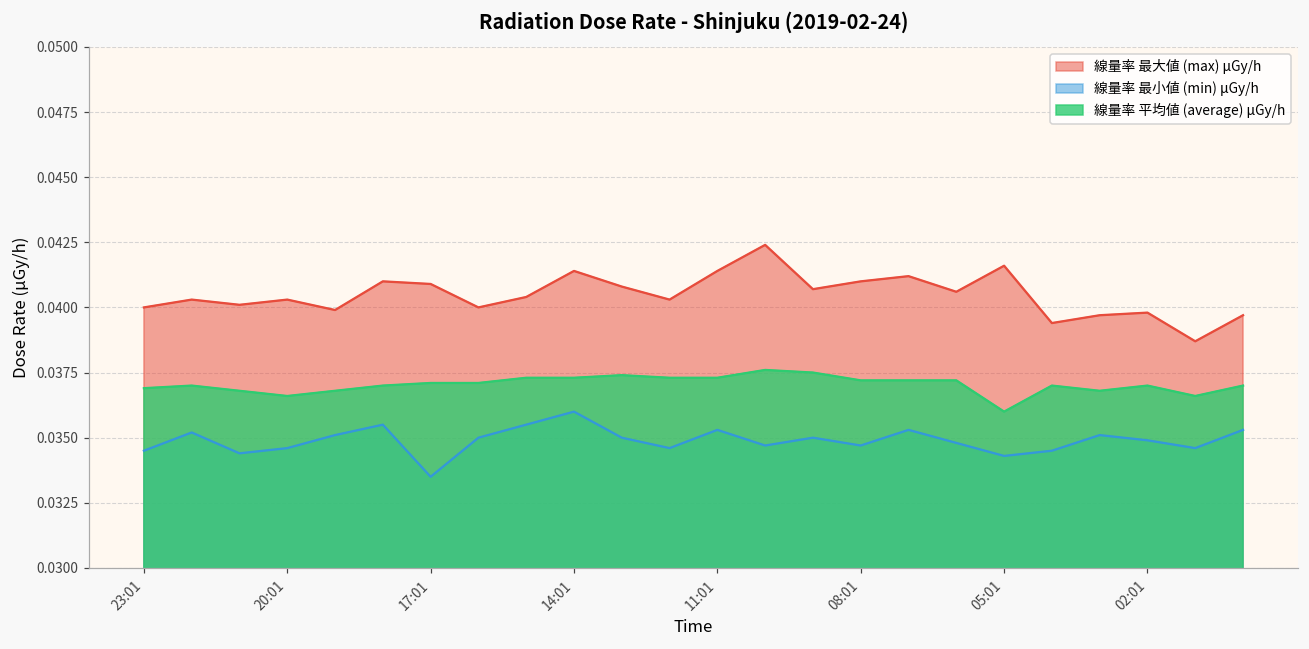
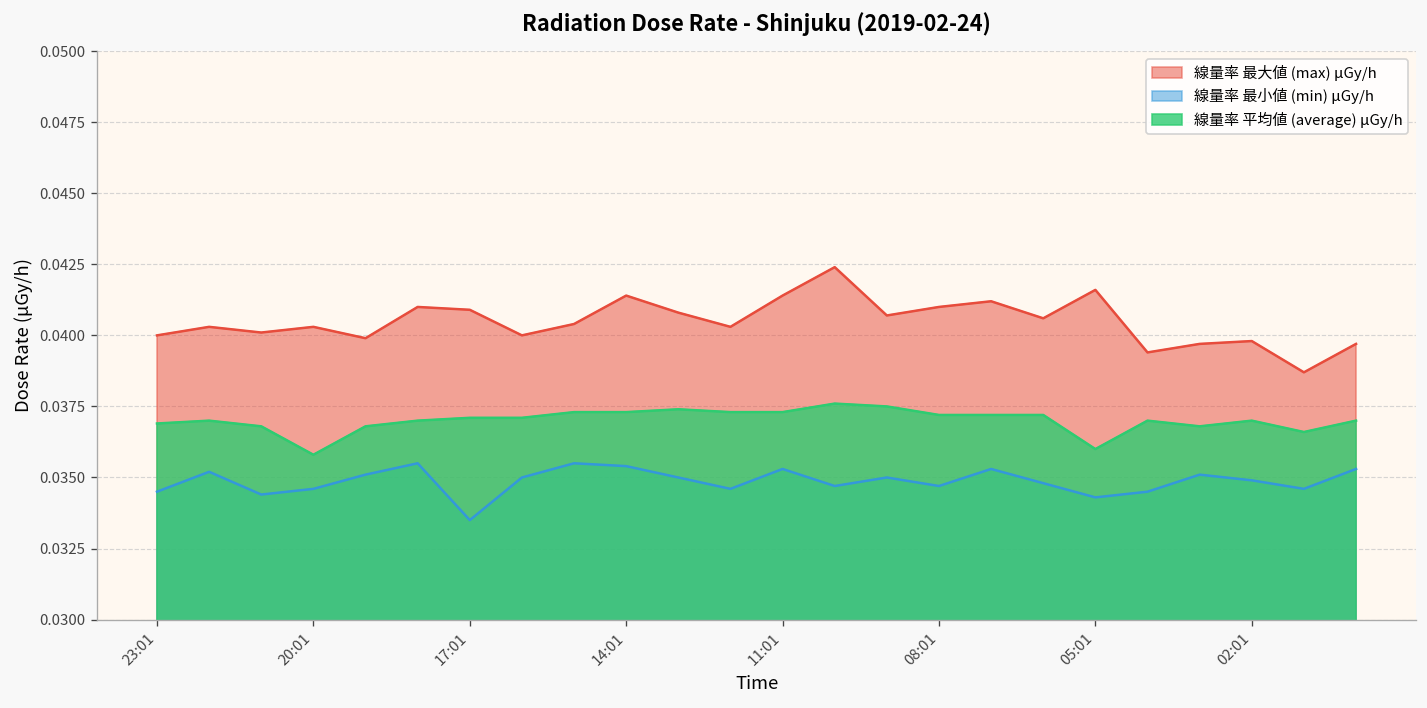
  {
    "線量率 最大値 (max) μGy/h": {
      "23:01": 0.0400,
      "20:01": 0.0403,
      "17:01": 0.0409,
      "14:01": 0.0414,
      "11:01": 0.0414,
      "08:01": 0.0410,
      "05:01": 0.0416,
      "02:01": 0.0398
    },
    "線量率 最小値 (min) μGy/h": {
      "23:01": 0.0345,
      "20:01": 0.0346,
      "17:01": 0.0335,
-     "14:01": 0.0360,
+     "14:01": 0.0354,
      "11:01": 0.0353,
      "08:01": 0.0347,
      "05:01": 0.0343,
      "02:01": 0.0349
    },
    "線量率 平均値 (average) μGy/h": {
      "23:01": 0.0369,
-     "20:01": 0.0366,
+     "20:01": 0.0358,
      "17:01": 0.0371,
      "14:01": 0.0373,
      "11:01": 0.0373,
      "08:01": 0.0372,
      "05:01": 0.0360,
      "02:01": 0.0370
    }
  }
